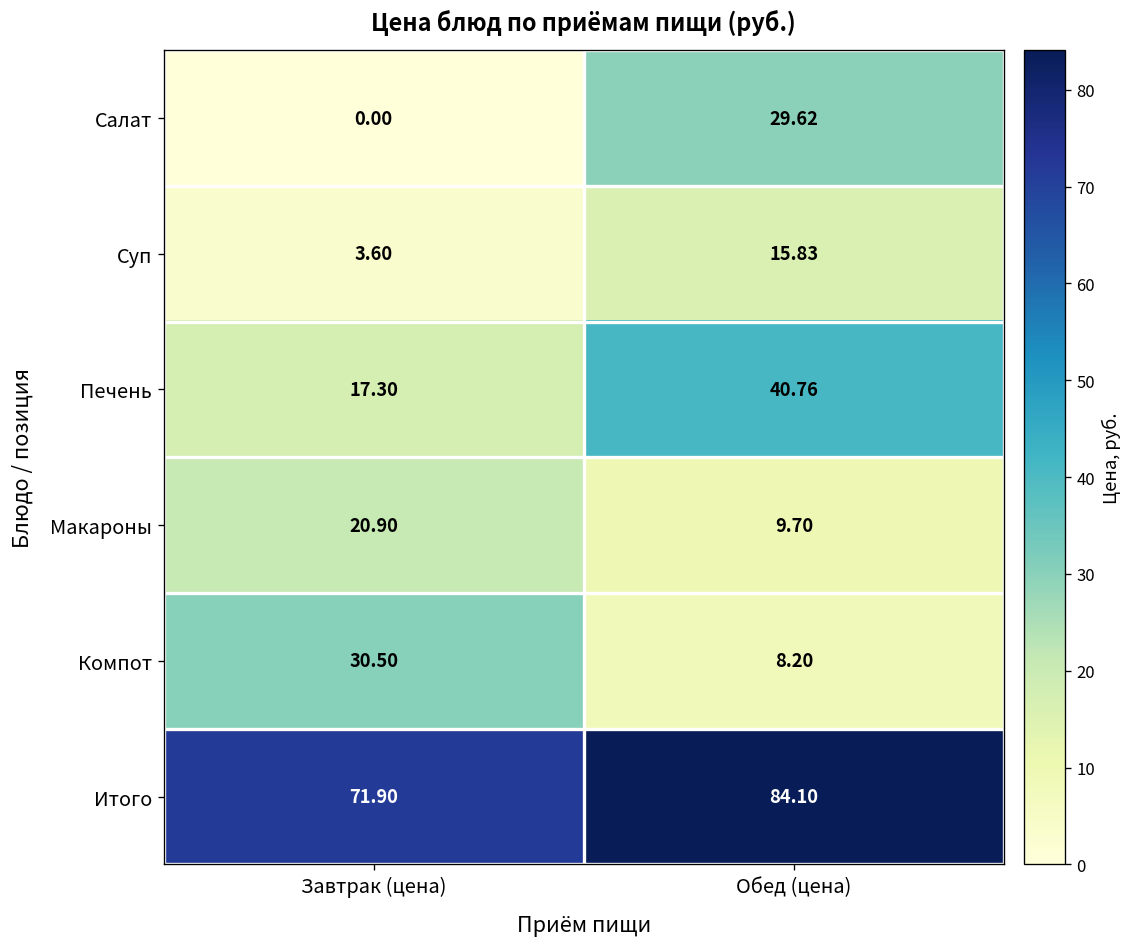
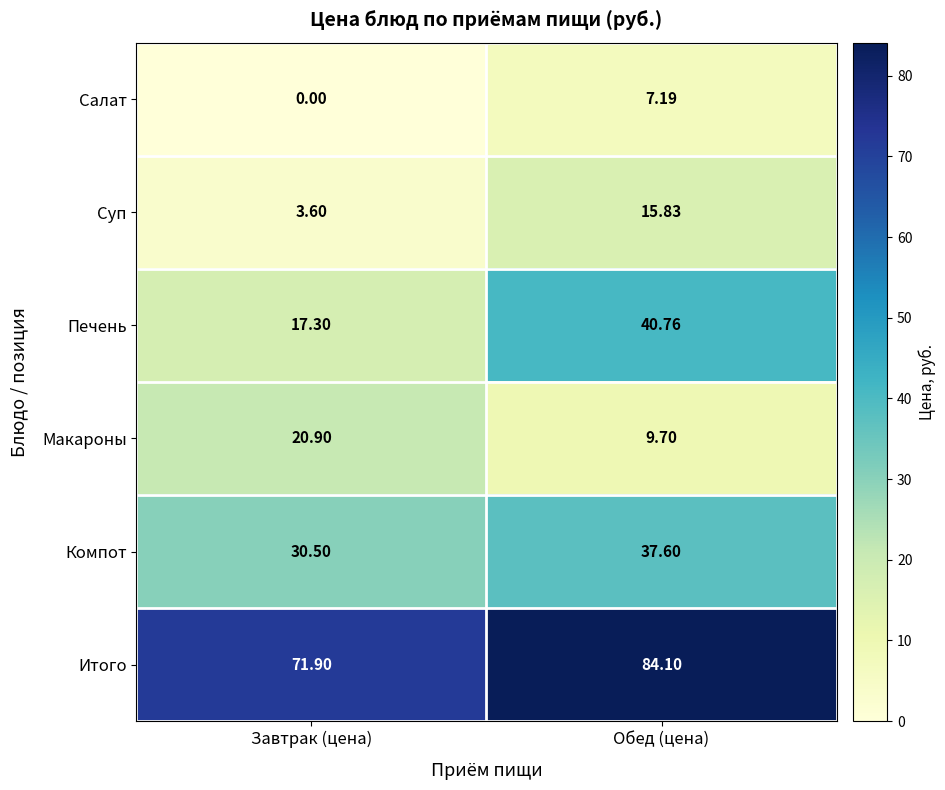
  {
    "Салат": {
      "Завтрак (цена)": 0.00,
-     "Обед (цена)": 29.62
+     "Обед (цена)": 7.19
    },
    "Суп": {
      "Завтрак (цена)": 3.60,
      "Обед (цена)": 15.83
    },
    "Печень": {
      "Завтрак (цена)": 17.30,
      "Обед (цена)": 40.76
    },
    "Макароны": {
      "Завтрак (цена)": 20.90,
      "Обед (цена)": 9.70
    },
    "Компот": {
      "Завтрак (цена)": 30.50,
-     "Обед (цена)": 8.20
+     "Обед (цена)": 37.60
    },
    "Итого": {
      "Завтрак (цена)": 71.90,
      "Обед (цена)": 84.10
    }
  }
